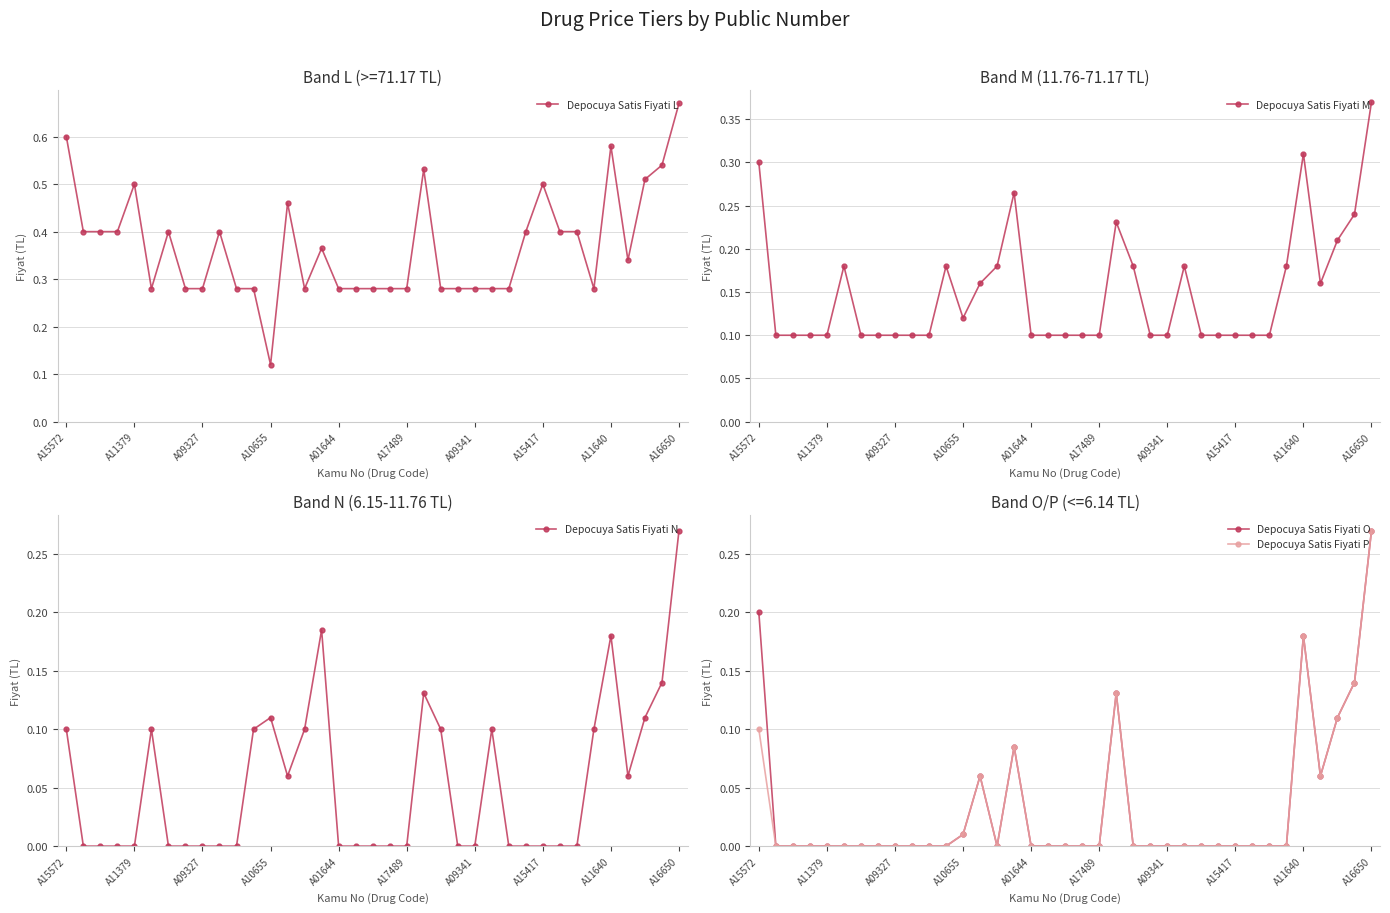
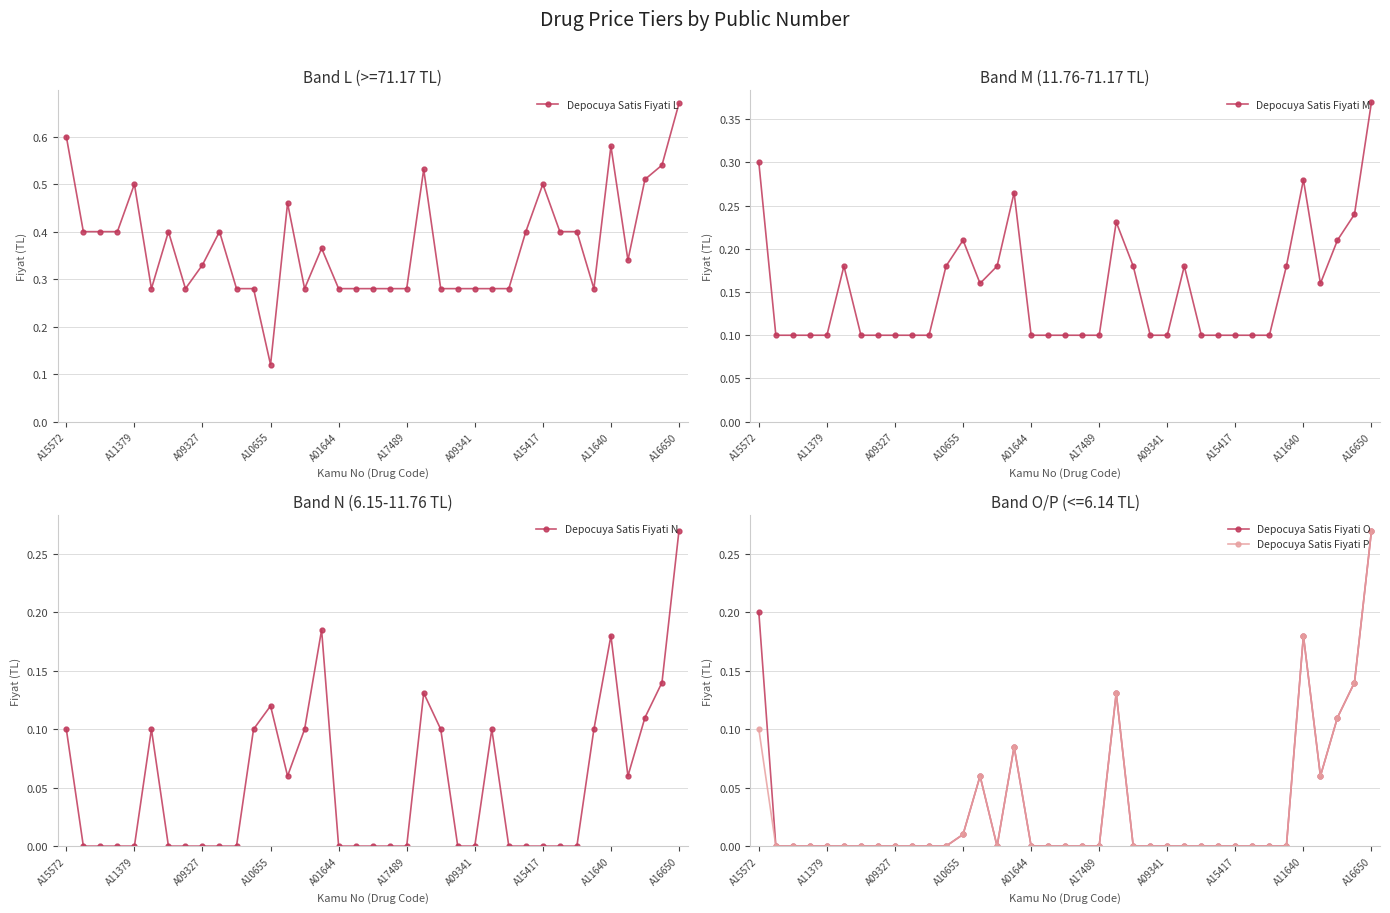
  {
    "Band L (>=71.17 TL)": {
      "A15572": 0.60,
      "A11379": 0.50,
-     "A09327": 0.28,
+     "A09327": 0.33,
      "A10655": 0.12,
      "A01644": 0.28,
      "A17489": 0.28,
      "A09341": 0.28,
      "A15417": 0.50,
      "A11640": 0.58,
      "A16650": 0.67
    },
    "Band M (11.76-71.17 TL)": {
      "A15572": 0.30,
      "A11379": 0.10,
      "A09327": 0.10,
-     "A10655": 0.12,
+     "A10655": 0.21,
      "A01644": 0.10,
      "A17489": 0.10,
      "A09341": 0.10,
      "A15417": 0.10,
-     "A11640": 0.31,
+     "A11640": 0.28,
      "A16650": 0.37
    },
    "Band N (6.15-11.76 TL)": {
      "A15572": 0.10,
      "A11379": 0.00,
      "A09327": 0.00,
-     "A10655": 0.11,
+     "A10655": 0.12,
      "A01644": 0.00,
      "A17489": 0.00,
      "A09341": 0.00,
      "A15417": 0.00,
      "A11640": 0.18,
      "A16650": 0.27
    },
    "Band O/P (<=6.14 TL)": {
      "Depocuya Satis Fiyati O": {
        "A15572": 0.200
      },
      "Depocuya Satis Fiyati P": {
        "A15572": 0.100
      }
    }
  }
